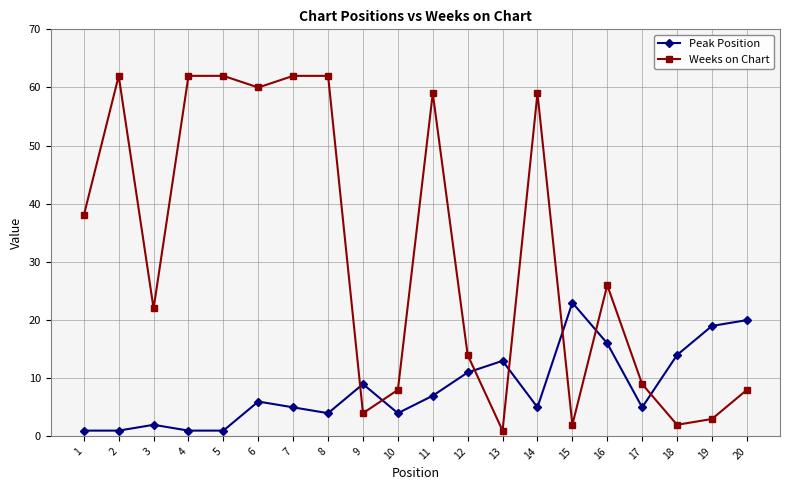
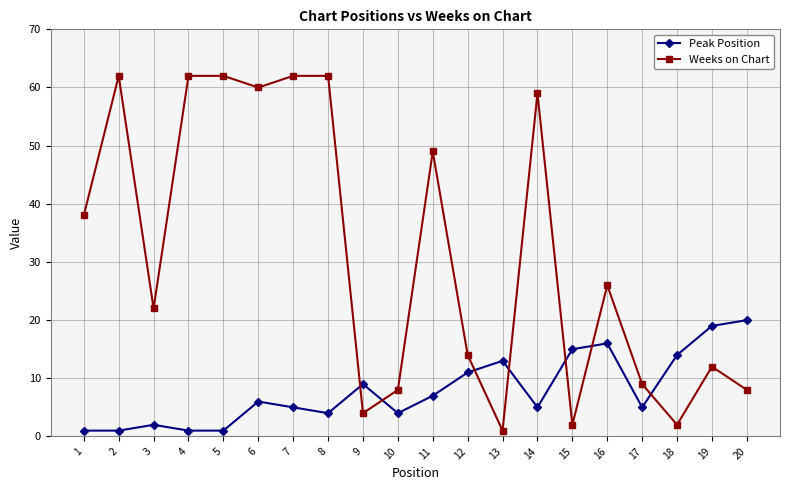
  {
    "Peak Position": {
      "1": 1,
      "2": 1,
      "3": 2,
      "4": 1,
      "5": 1,
      "6": 6,
      "7": 5,
      "8": 4,
      "9": 9,
      "10": 4,
      "11": 7,
      "12": 11,
      "13": 13,
      "14": 5,
-     "15": 23,
+     "15": 15,
      "16": 16,
      "17": 5,
      "18": 14,
      "19": 19,
      "20": 20
    },
    "Weeks on Chart": {
      "1": 38,
      "2": 62,
      "3": 22,
      "4": 62,
      "5": 62,
      "6": 60,
      "7": 62,
      "8": 62,
      "9": 4,
      "10": 8,
-     "11": 59,
+     "11": 49,
      "12": 14,
      "13": 1,
      "14": 59,
      "15": 2,
      "16": 26,
      "17": 9,
      "18": 2,
-     "19": 3,
+     "19": 12,
      "20": 8
    }
  }
